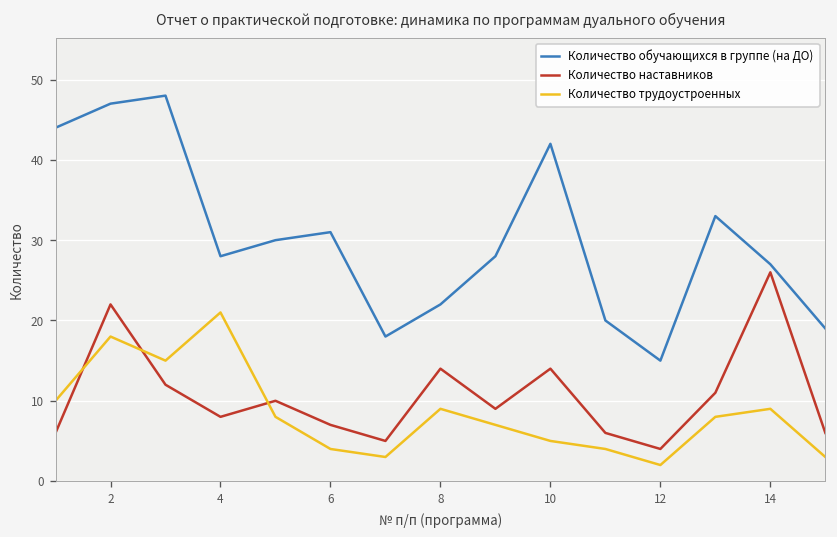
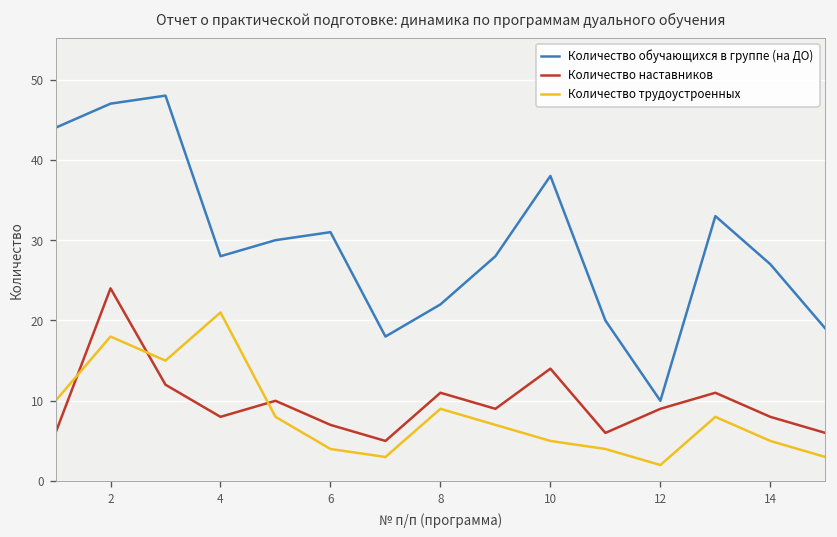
  {
    "Количество обучающихся в группе (на ДО)": {
      "2": 47,
      "4": 28,
      "6": 31,
      "8": 22,
-     "10": 42,
-     "12": 15,
+     "10": 38,
+     "12": 10,
      "14": 27
    },
    "Количество наставников": {
-     "2": 22,
+     "2": 24,
      "4": 8,
      "6": 7,
-     "8": 14,
+     "8": 11,
      "10": 14,
-     "12": 4,
-     "14": 26
+     "12": 9,
+     "14": 8
    },
    "Количество трудоустроенных": {
      "2": 18,
      "4": 21,
      "6": 4,
      "8": 9,
      "10": 5,
      "12": 2,
-     "14": 9
+     "14": 5
    }
  }
